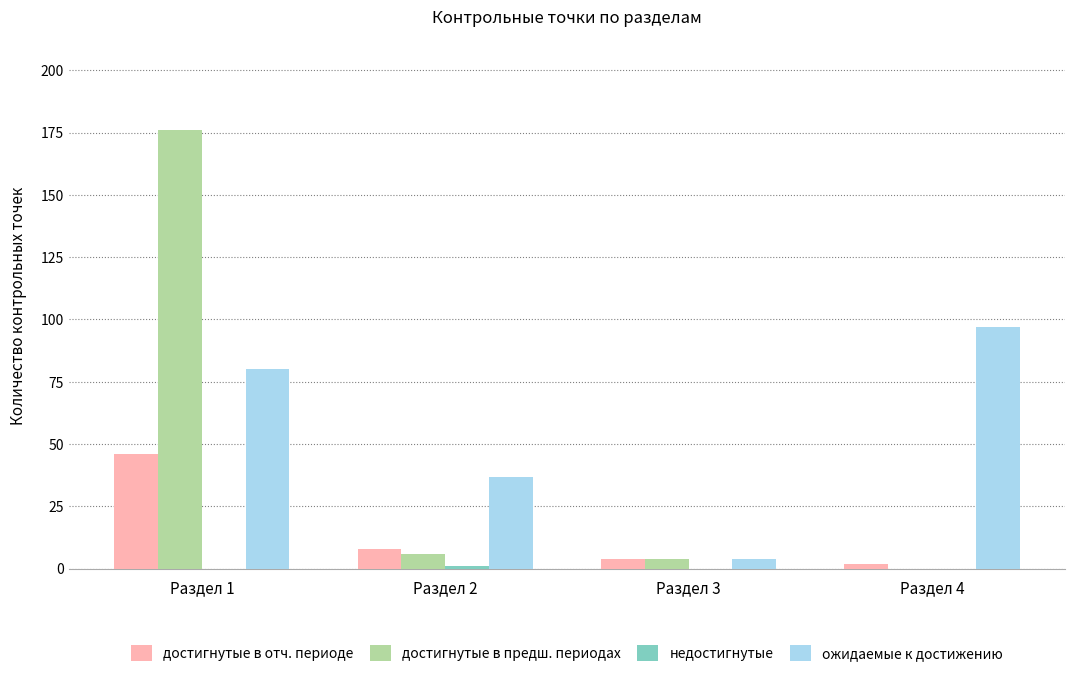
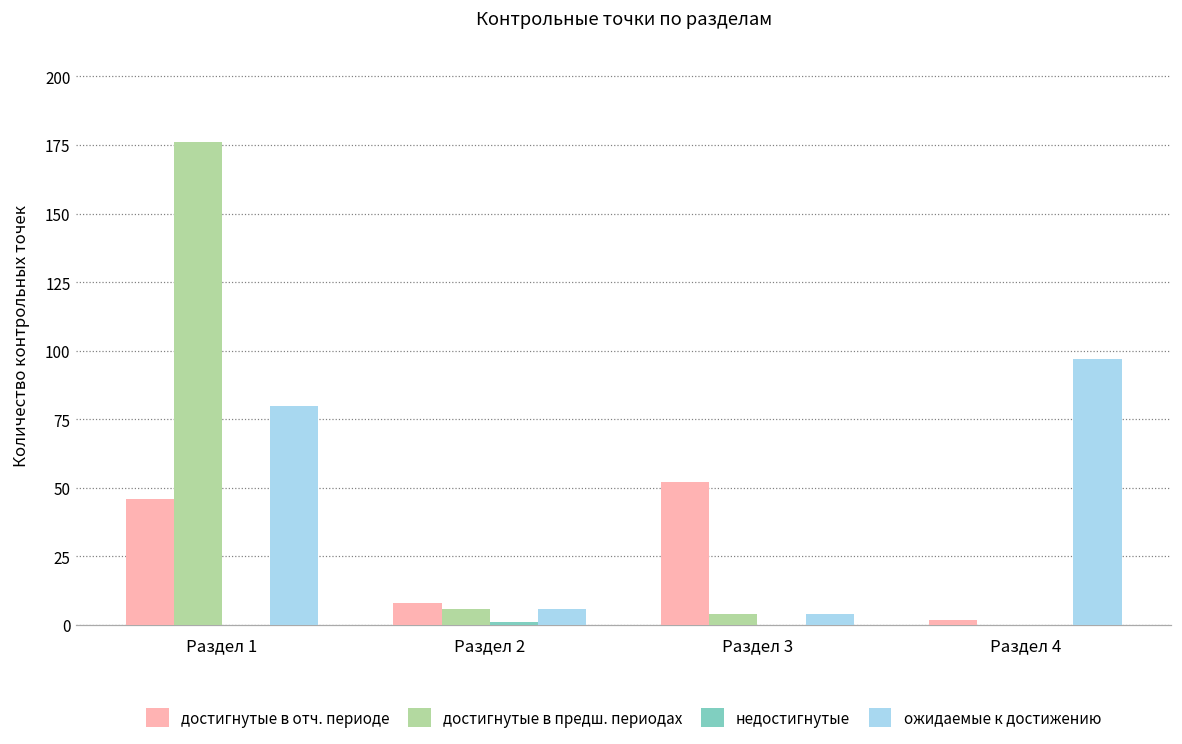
  {
    "достигнутые в отч. периоде": {
      "Раздел 1": 46,
      "Раздел 2": 8,
-     "Раздел 3": 4,
+     "Раздел 3": 52,
      "Раздел 4": 2
    },
    "достигнутые в предш. периодах": {
      "Раздел 1": 176,
      "Раздел 2": 6,
      "Раздел 3": 4,
      "Раздел 4": 0
    },
    "недостигнутые": {
      "Раздел 1": 0,
      "Раздел 3": 0,
      "Раздел 4": 0
    },
    "ожидаемые к достижению": {
      "Раздел 1": 80,
-     "Раздел 2": 37,
+     "Раздел 2": 6,
      "Раздел 3": 4,
      "Раздел 4": 97
    }
  }
